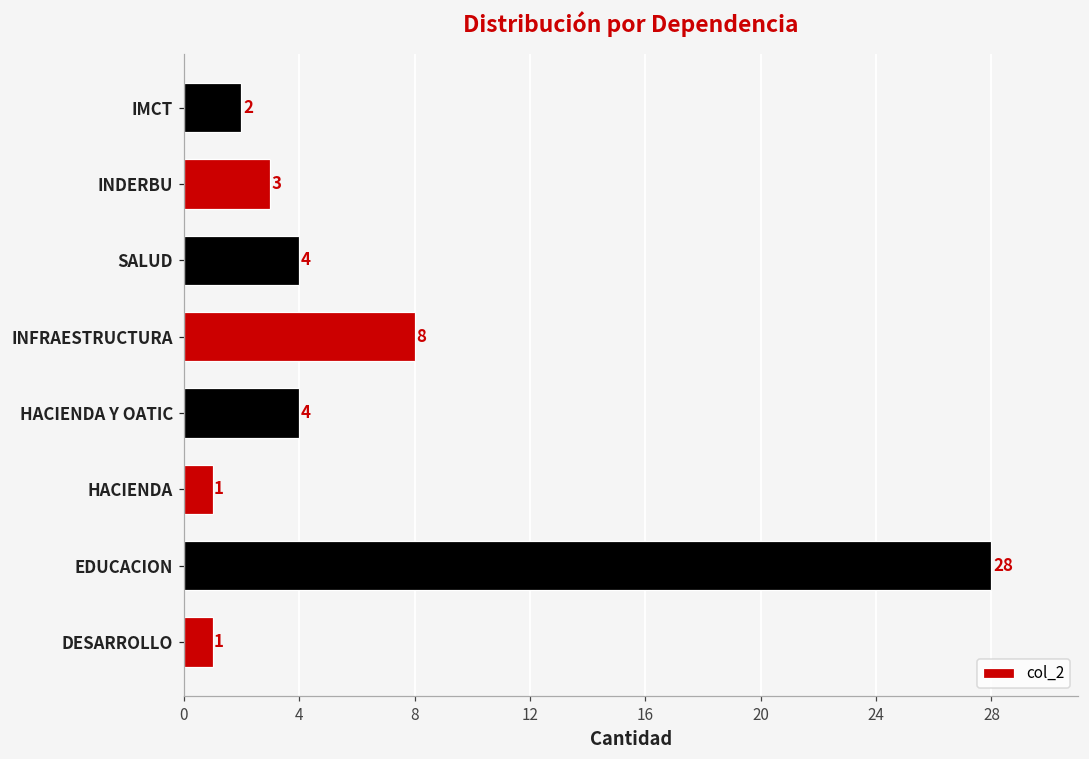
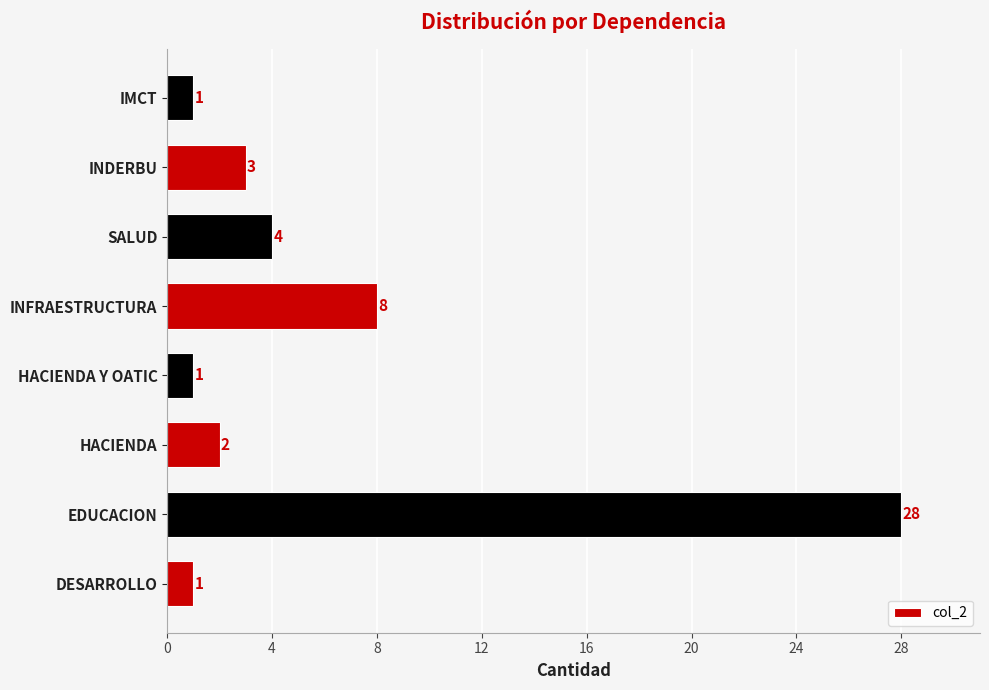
  {
-   "IMCT": 2,
+   "IMCT": 1,
    "INDERBU": 3,
    "SALUD": 4,
    "INFRAESTRUCTURA": 8,
-   "HACIENDA Y OATIC": 4,
-   "HACIENDA": 1,
+   "HACIENDA Y OATIC": 1,
+   "HACIENDA": 2,
    "EDUCACION": 28,
    "DESARROLLO": 1
  }
